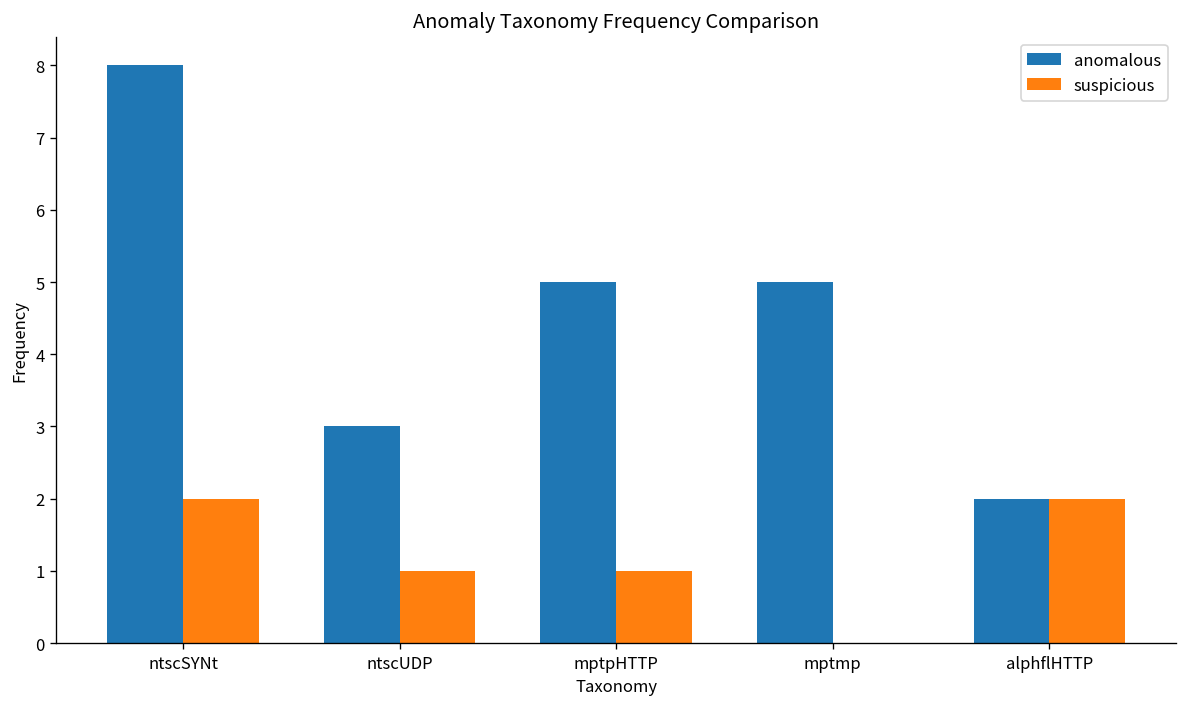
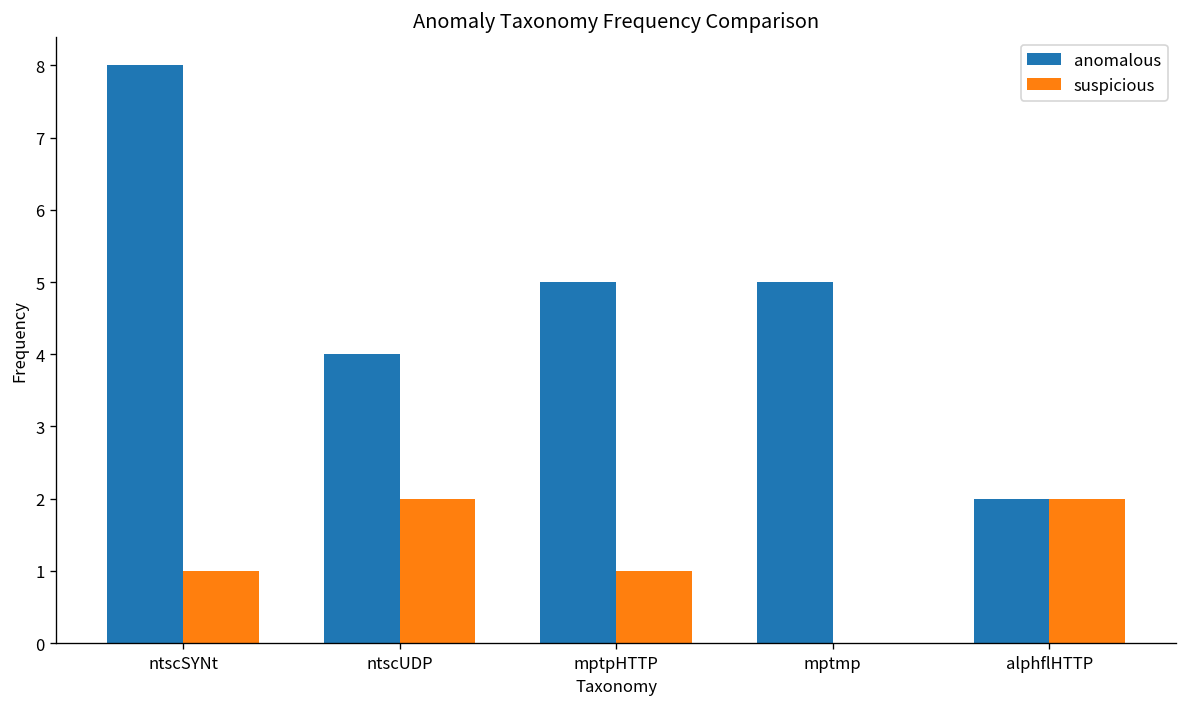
  {
    "anomalous": {
      "ntscSYNt": 8,
-     "ntscUDP": 3,
+     "ntscUDP": 4,
      "mptpHTTP": 5,
      "mptmp": 5,
      "alphflHTTP": 2
    },
    "suspicious": {
-     "ntscSYNt": 2,
-     "ntscUDP": 1,
+     "ntscSYNt": 1,
+     "ntscUDP": 2,
      "mptpHTTP": 1,
      "mptmp": 0,
      "alphflHTTP": 2
    }
  }
